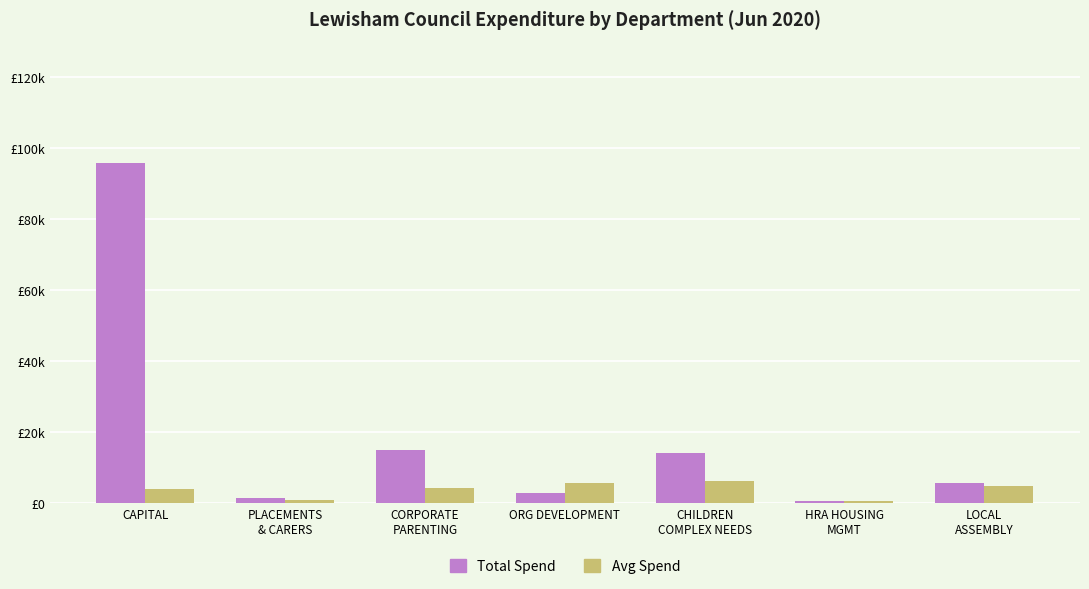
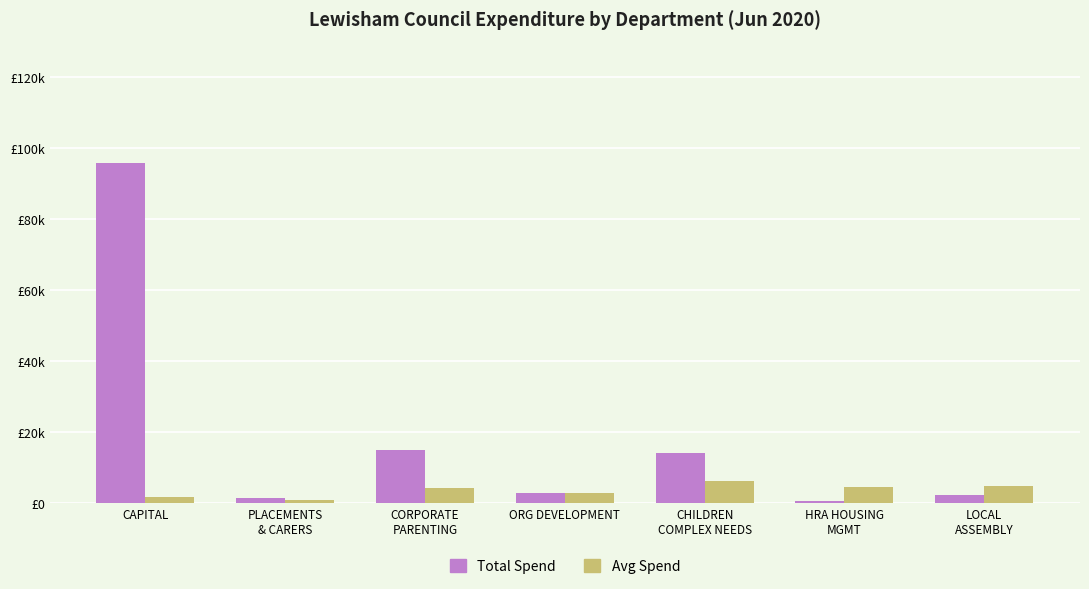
  {
    "Total Spend": {
      "CAPITAL": "£96000",
      "PLACEMENTS & CARERS": "£1000",
      "CORPORATE PARENTING": "£15000",
      "ORG DEVELOPMENT": "£3000",
      "CHILDREN COMPLEX NEEDS": "£14000",
-     "LOCAL ASSEMBLY": "£6000"
+     "LOCAL ASSEMBLY": "£2000"
    },
    "Avg Spend": {
-     "CAPITAL": "£4000",
+     "CAPITAL": "£2000",
      "CORPORATE PARENTING": "£4000",
-     "ORG DEVELOPMENT": "£6000",
+     "ORG DEVELOPMENT": "£3000",
      "CHILDREN COMPLEX NEEDS": "£6000",
-     "HRA HOUSING MGMT": "£1000",
+     "HRA HOUSING MGMT": "£4000",
      "LOCAL ASSEMBLY": "£5000"
    }
  }
